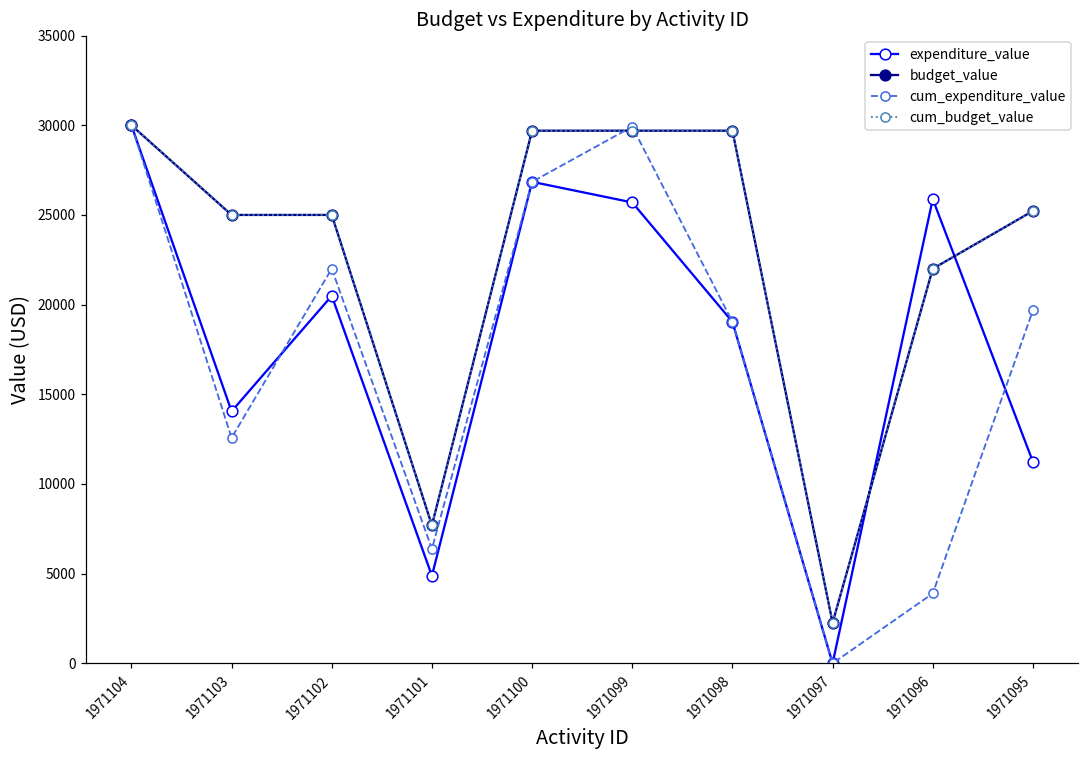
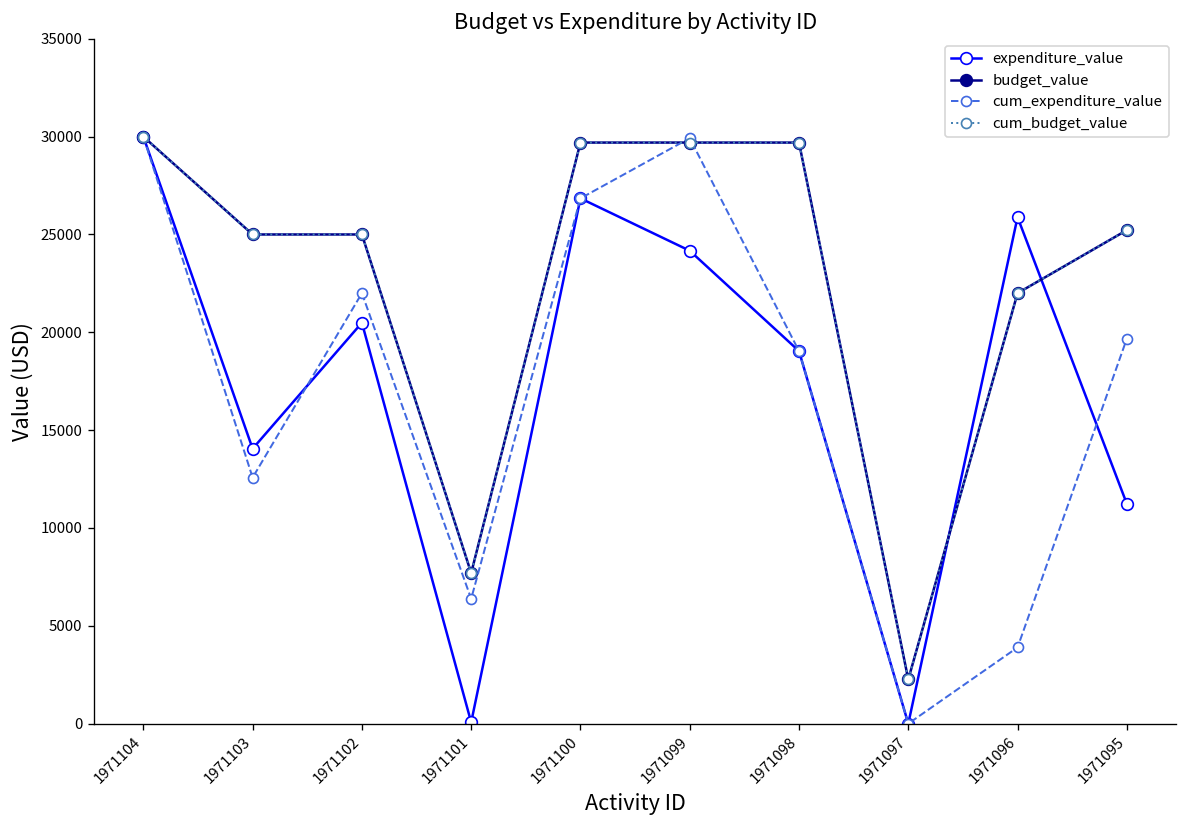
  {
    "expenditure_value": {
      "1971103": 14100,
      "1971102": 20500,
-     "1971101": 4900,
-     "1971099": 25700,
+     "1971101": 100,
+     "1971099": 24200,
      "1971096": 25900,
      "1971095": 11200
    }
  }
